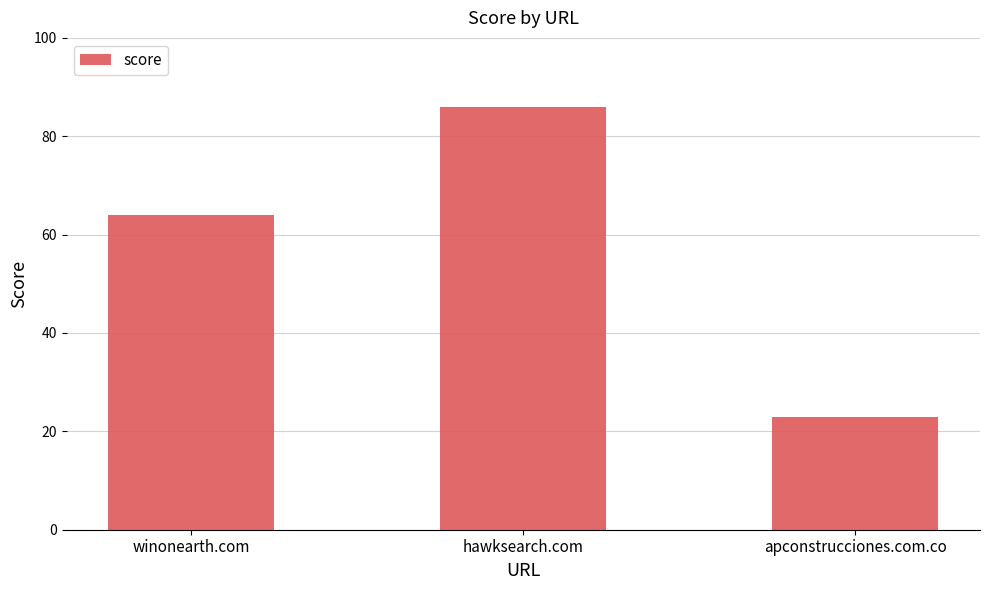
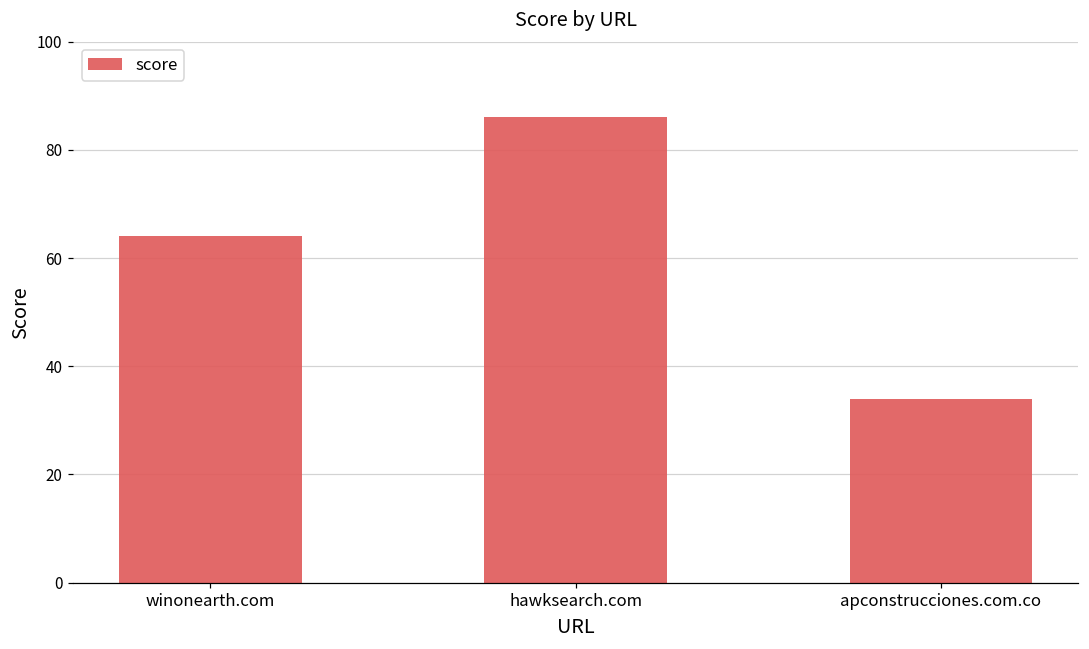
  {
    "winonearth.com": 64,
    "hawksearch.com": 86,
-   "apconstrucciones.com.co": 23
+   "apconstrucciones.com.co": 34
  }
